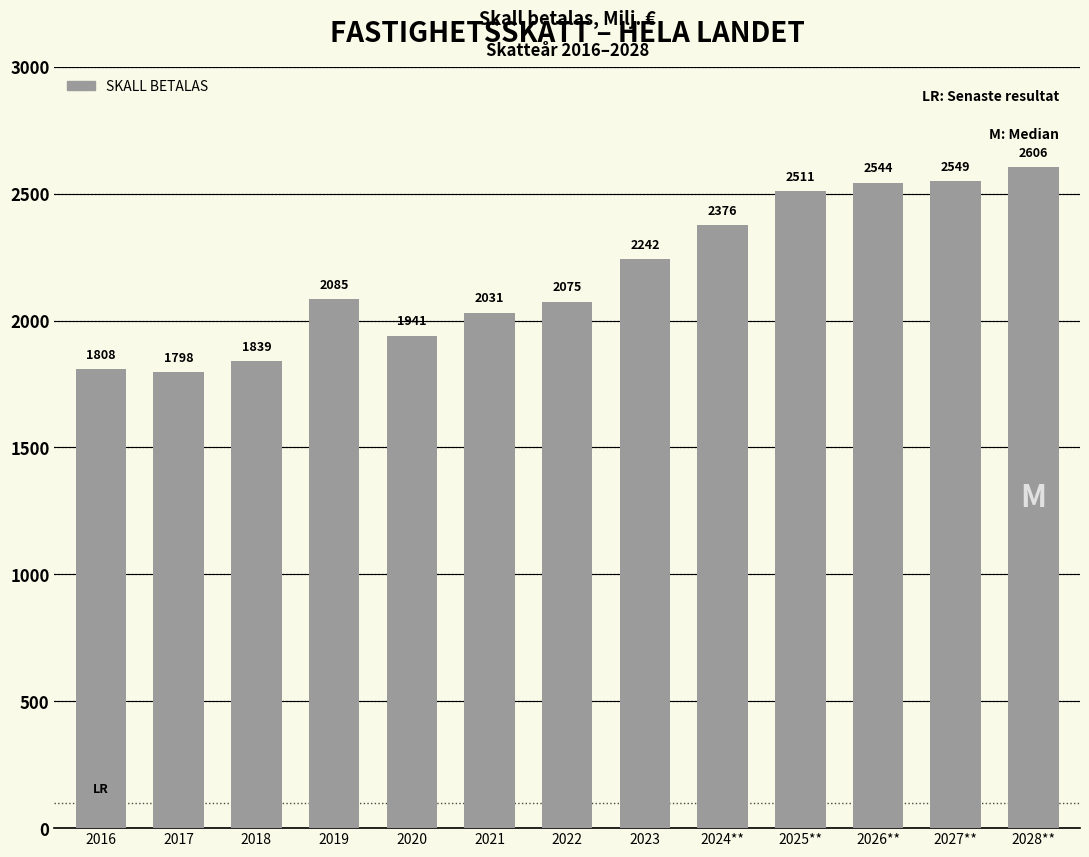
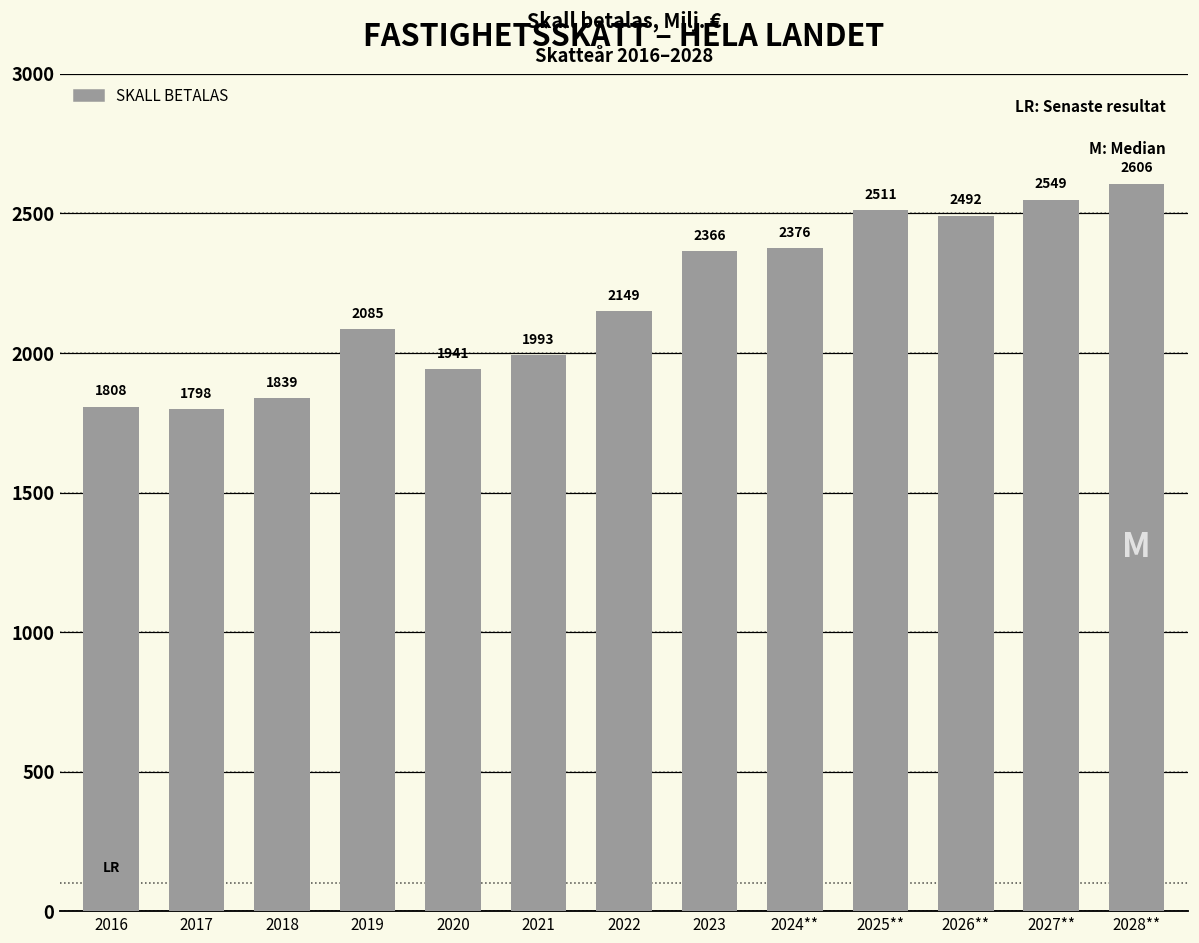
  {
    "2016": 1808,
    "2017": 1798,
    "2018": 1839,
    "2019": 2085,
    "2020": 1941,
-   "2021": 2031,
-   "2022": 2075,
-   "2023": 2242,
+   "2021": 1993,
+   "2022": 2149,
+   "2023": 2366,
    "2024**": 2376,
    "2025**": 2511,
-   "2026**": 2544,
+   "2026**": 2492,
    "2027**": 2549,
    "2028**": 2606
  }
